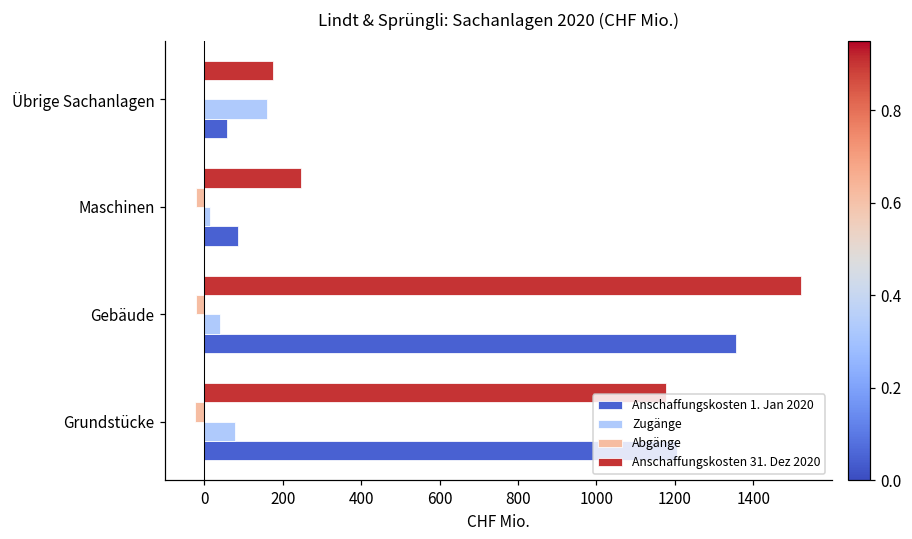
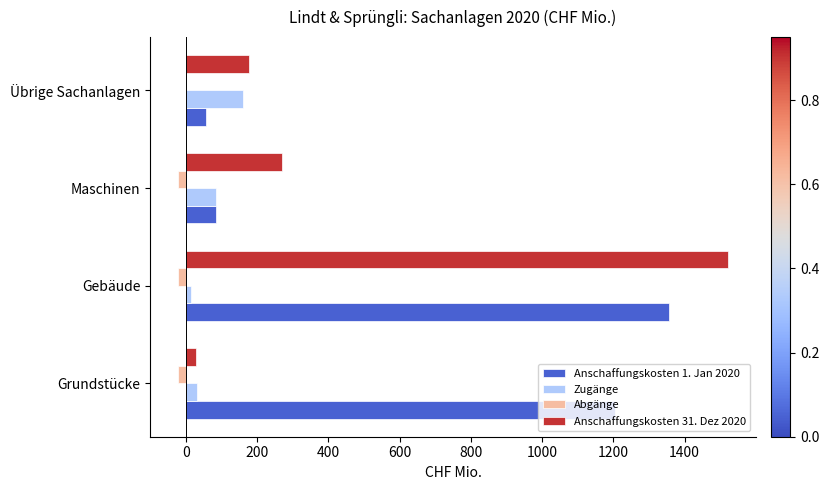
  {
    "Anschaffungskosten 1. Jan 2020": {
      "Übrige Sachanlagen": 60,
      "Maschinen": 80,
      "Gebäude": 1360
    },
    "Zugänge": {
      "Übrige Sachanlagen": 160,
-     "Maschinen": 10,
-     "Gebäude": 40,
-     "Grundstücke": 80
+     "Maschinen": 90,
+     "Gebäude": 10,
+     "Grundstücke": 30
    },
    "Abgänge": {
      "Übrige Sachanlagen": 0,
      "Maschinen": -20,
      "Gebäude": -20,
      "Grundstücke": -20
    },
    "Anschaffungskosten 31. Dez 2020": {
      "Übrige Sachanlagen": 180,
-     "Maschinen": 250,
+     "Maschinen": 270,
      "Gebäude": 1520,
-     "Grundstücke": 1180
+     "Grundstücke": 30
    }
  }
